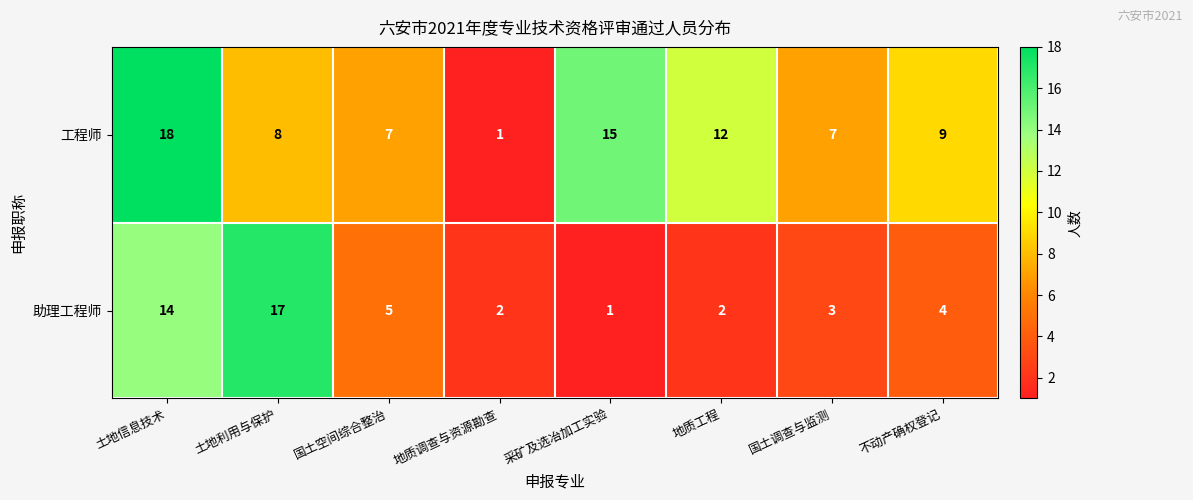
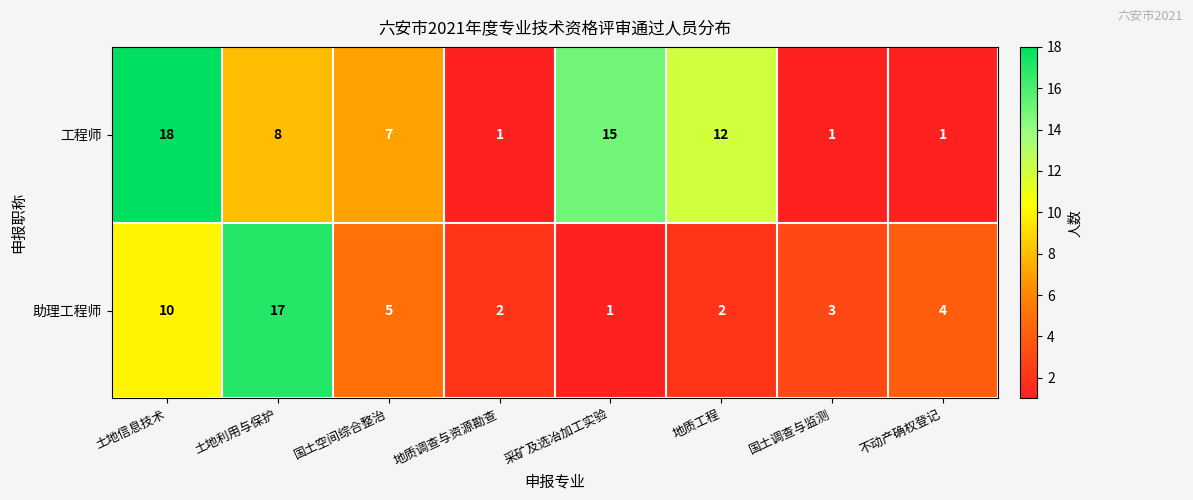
  {
    "工程师": {
      "土地信息技术": 18,
      "土地利用与保护": 8,
      "国土空间综合整治": 7,
      "地质调查与资源勘查": 1,
      "采矿及选冶加工实验": 15,
      "地质工程": 12,
-     "国土调查与监测": 7,
-     "不动产确权登记": 9
+     "国土调查与监测": 1,
+     "不动产确权登记": 1
    },
    "助理工程师": {
-     "土地信息技术": 14,
+     "土地信息技术": 10,
      "土地利用与保护": 17,
      "国土空间综合整治": 5,
      "地质调查与资源勘查": 2,
      "采矿及选冶加工实验": 1,
      "地质工程": 2,
      "国土调查与监测": 3,
      "不动产确权登记": 4
    }
  }
